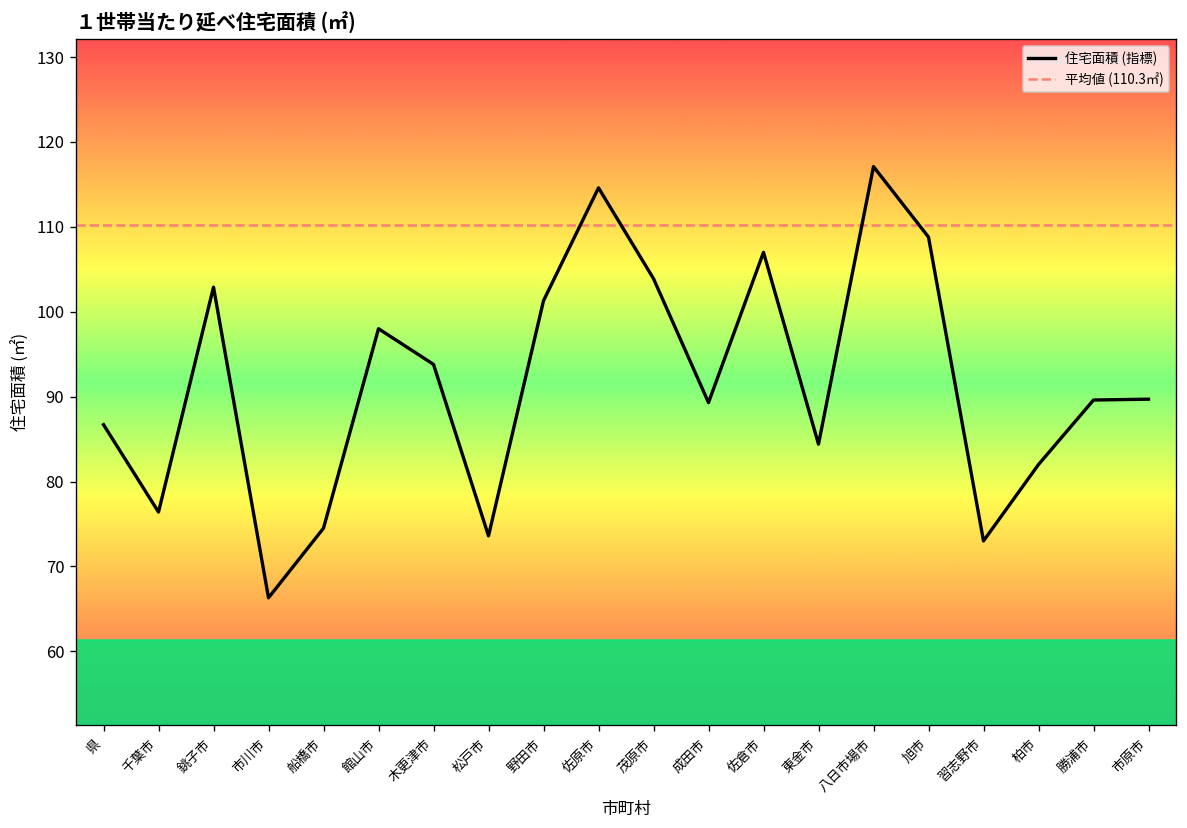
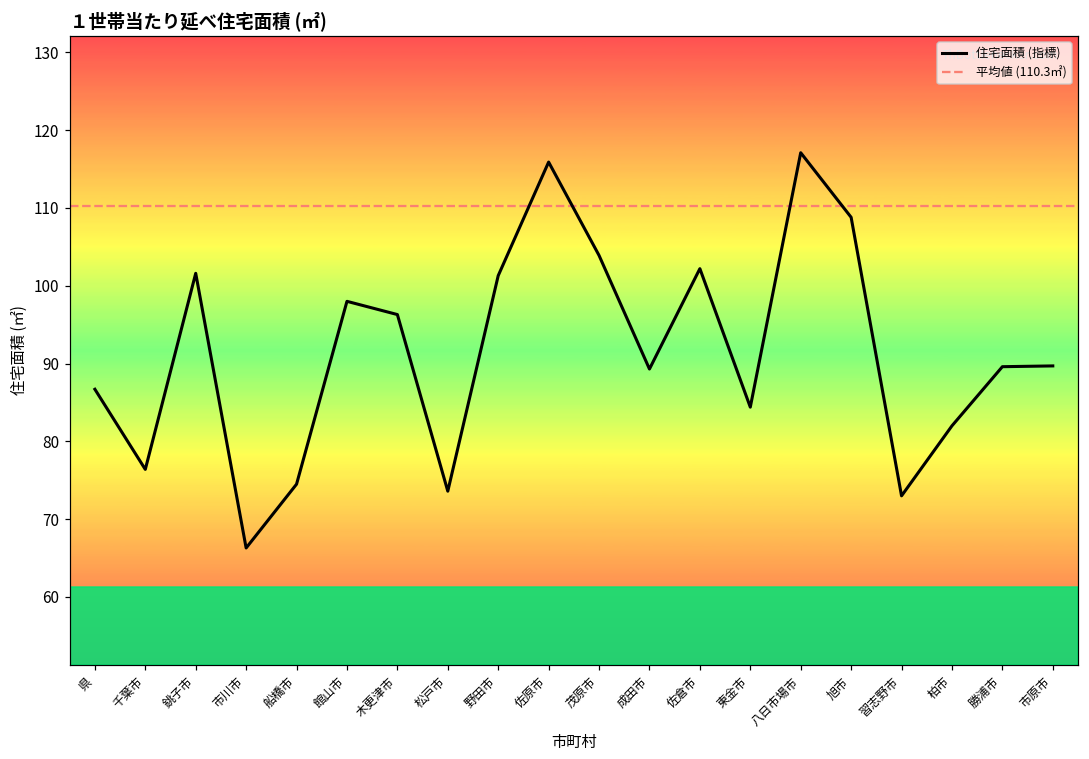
  {
    "県": 87,
    "千葉市": 76,
-   "銚子市": 103,
+   "銚子市": 102,
    "市川市": 66,
    "船橋市": 75,
    "館山市": 98,
-   "木更津市": 94,
+   "木更津市": 96,
    "松戸市": 74,
    "野田市": 101,
-   "佐原市": 115,
+   "佐原市": 116,
    "茂原市": 104,
    "成田市": 89,
-   "佐倉市": 107,
+   "佐倉市": 102,
    "東金市": 84,
    "八日市場市": 117,
    "旭市": 109,
    "習志野市": 73,
    "柏市": 82,
    "勝浦市": 90,
    "市原市": 90
  }
